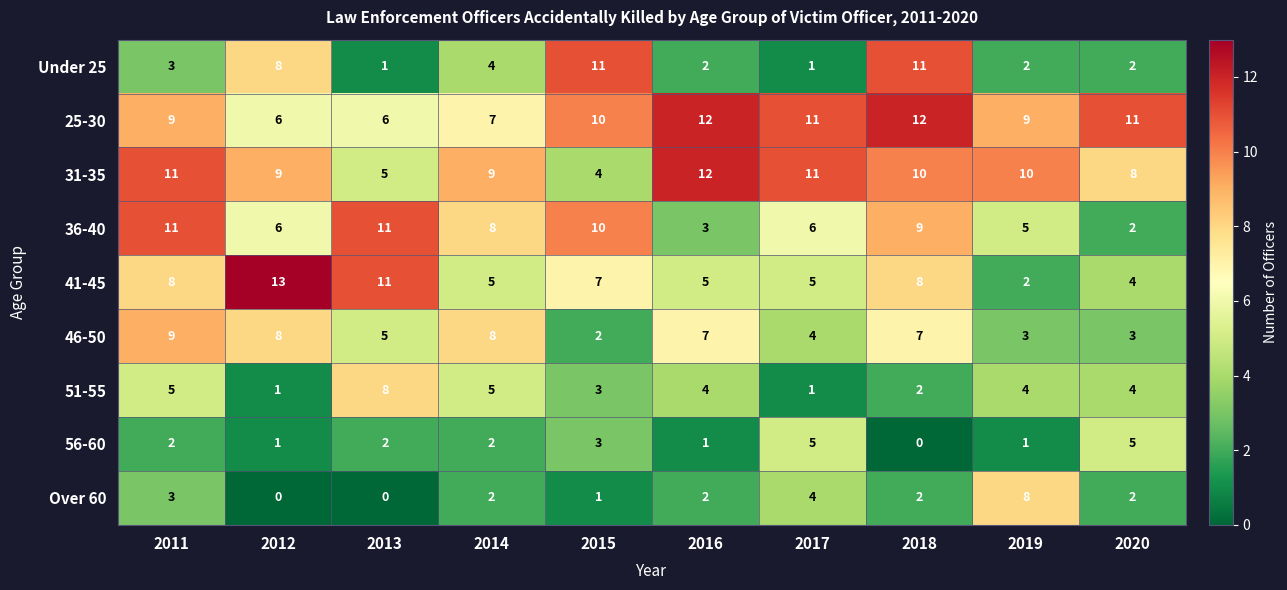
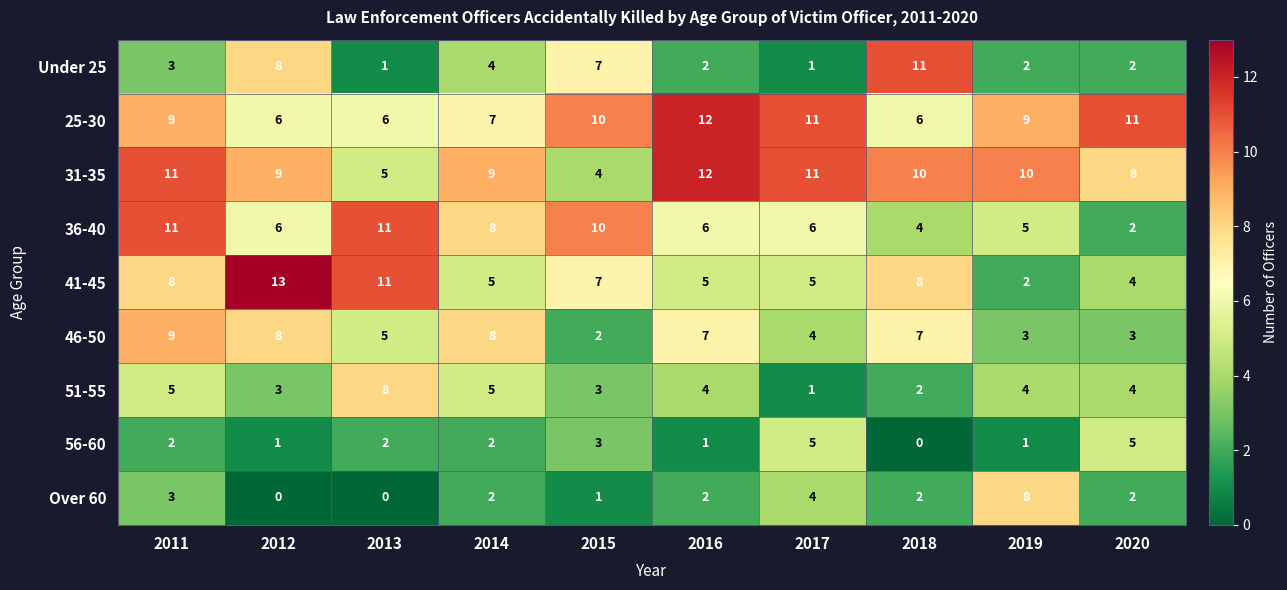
  {
    "Under 25": {
      "2011": 3,
      "2012": 8,
      "2013": 1,
      "2014": 4,
-     "2015": 11,
+     "2015": 7,
      "2016": 2,
      "2017": 1,
      "2018": 11,
      "2019": 2,
      "2020": 2
    },
    "25-30": {
      "2011": 9,
      "2012": 6,
      "2013": 6,
      "2014": 7,
      "2015": 10,
      "2016": 12,
      "2017": 11,
-     "2018": 12,
+     "2018": 6,
      "2019": 9,
      "2020": 11
    },
    "31-35": {
      "2011": 11,
      "2012": 9,
      "2013": 5,
      "2014": 9,
      "2015": 4,
      "2016": 12,
      "2017": 11,
      "2018": 10,
      "2019": 10,
      "2020": 8
    },
    "36-40": {
      "2011": 11,
      "2012": 6,
      "2013": 11,
      "2014": 8,
      "2015": 10,
-     "2016": 3,
+     "2016": 6,
      "2017": 6,
-     "2018": 9,
+     "2018": 4,
      "2019": 5,
      "2020": 2
    },
    "41-45": {
      "2011": 8,
      "2012": 13,
      "2013": 11,
      "2014": 5,
      "2015": 7,
      "2016": 5,
      "2017": 5,
      "2018": 8,
      "2019": 2,
      "2020": 4
    },
    "46-50": {
      "2011": 9,
      "2012": 8,
      "2013": 5,
      "2014": 8,
      "2015": 2,
      "2016": 7,
      "2017": 4,
      "2018": 7,
      "2019": 3,
      "2020": 3
    },
    "51-55": {
      "2011": 5,
-     "2012": 1,
+     "2012": 3,
      "2013": 8,
      "2014": 5,
      "2015": 3,
      "2016": 4,
      "2017": 1,
      "2018": 2,
      "2019": 4,
      "2020": 4
    },
    "56-60": {
      "2011": 2,
      "2012": 1,
      "2013": 2,
      "2014": 2,
      "2015": 3,
      "2016": 1,
      "2017": 5,
      "2018": 0,
      "2019": 1,
      "2020": 5
    },
    "Over 60": {
      "2011": 3,
      "2012": 0,
      "2013": 0,
      "2014": 2,
      "2015": 1,
      "2016": 2,
      "2017": 4,
      "2018": 2,
      "2019": 8,
      "2020": 2
    }
  }
